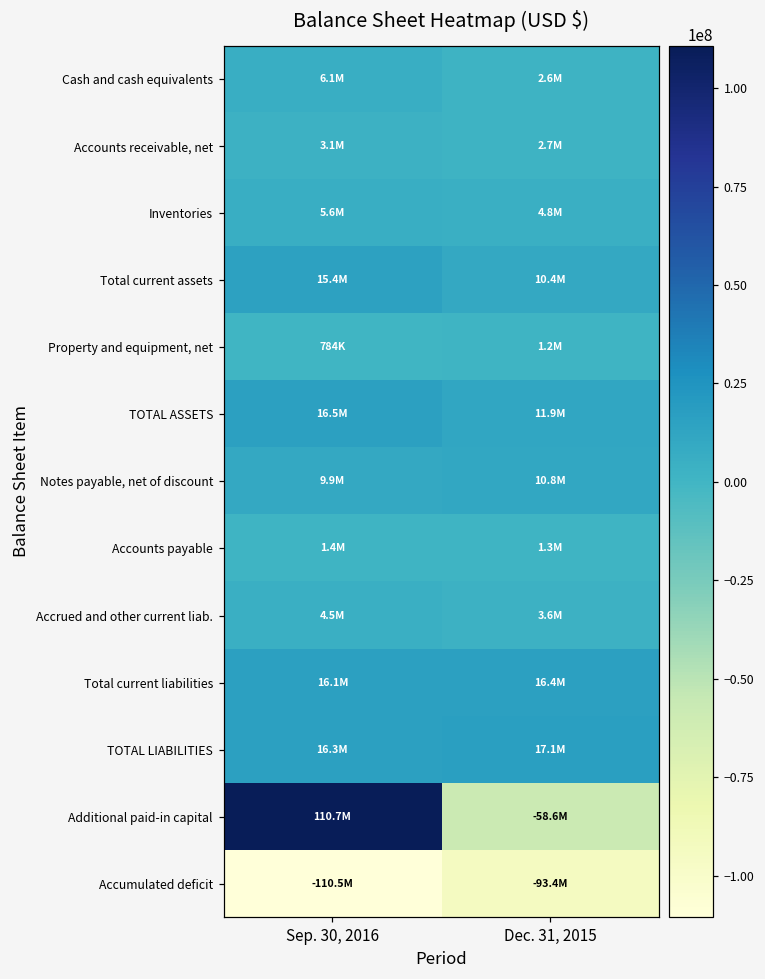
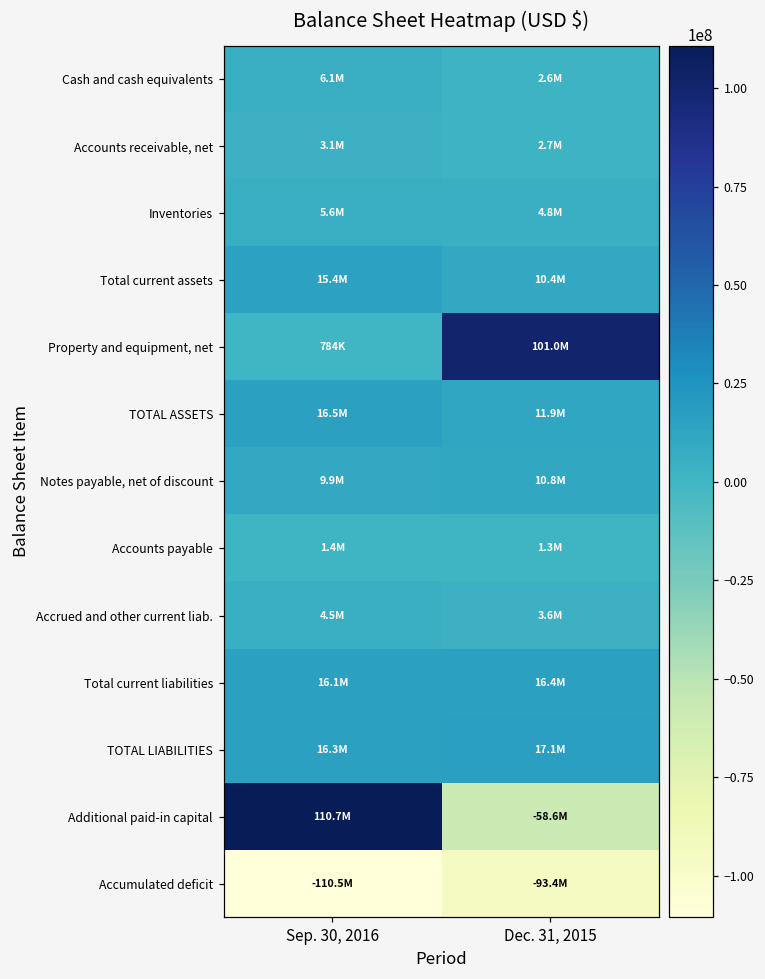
  {
    "Cash and cash equivalents": {
      "Sep. 30, 2016": "6.1M",
      "Dec. 31, 2015": "2.6M"
    },
    "Accounts receivable, net": {
      "Sep. 30, 2016": "3.1M",
      "Dec. 31, 2015": "2.7M"
    },
    "Inventories": {
      "Sep. 30, 2016": "5.6M",
      "Dec. 31, 2015": "4.8M"
    },
    "Total current assets": {
      "Sep. 30, 2016": "15.4M",
      "Dec. 31, 2015": "10.4M"
    },
    "Property and equipment, net": {
      "Sep. 30, 2016": "784K",
-     "Dec. 31, 2015": "1.2M"
+     "Dec. 31, 2015": "101.0M"
    },
    "TOTAL ASSETS": {
      "Sep. 30, 2016": "16.5M",
      "Dec. 31, 2015": "11.9M"
    },
    "Notes payable, net of discount": {
      "Sep. 30, 2016": "9.9M",
      "Dec. 31, 2015": "10.8M"
    },
    "Accounts payable": {
      "Sep. 30, 2016": "1.4M",
      "Dec. 31, 2015": "1.3M"
    },
    "Accrued and other current liab.": {
      "Sep. 30, 2016": "4.5M",
      "Dec. 31, 2015": "3.6M"
    },
    "Total current liabilities": {
      "Sep. 30, 2016": "16.1M",
      "Dec. 31, 2015": "16.4M"
    },
    "TOTAL LIABILITIES": {
      "Sep. 30, 2016": "16.3M",
      "Dec. 31, 2015": "17.1M"
    },
    "Additional paid-in capital": {
      "Sep. 30, 2016": "110.7M",
      "Dec. 31, 2015": "-58.6M"
    },
    "Accumulated deficit": {
      "Sep. 30, 2016": "-110.5M",
      "Dec. 31, 2015": "-93.4M"
    }
  }
